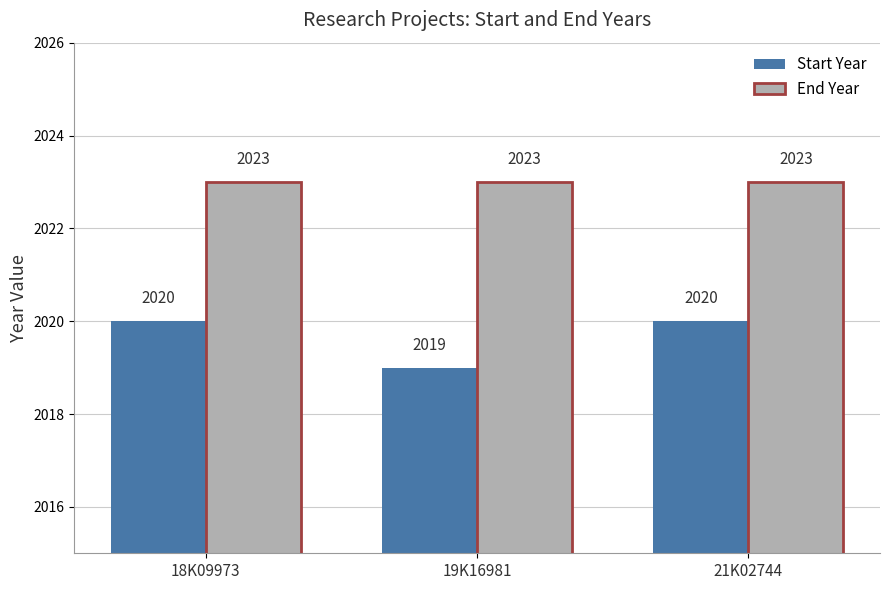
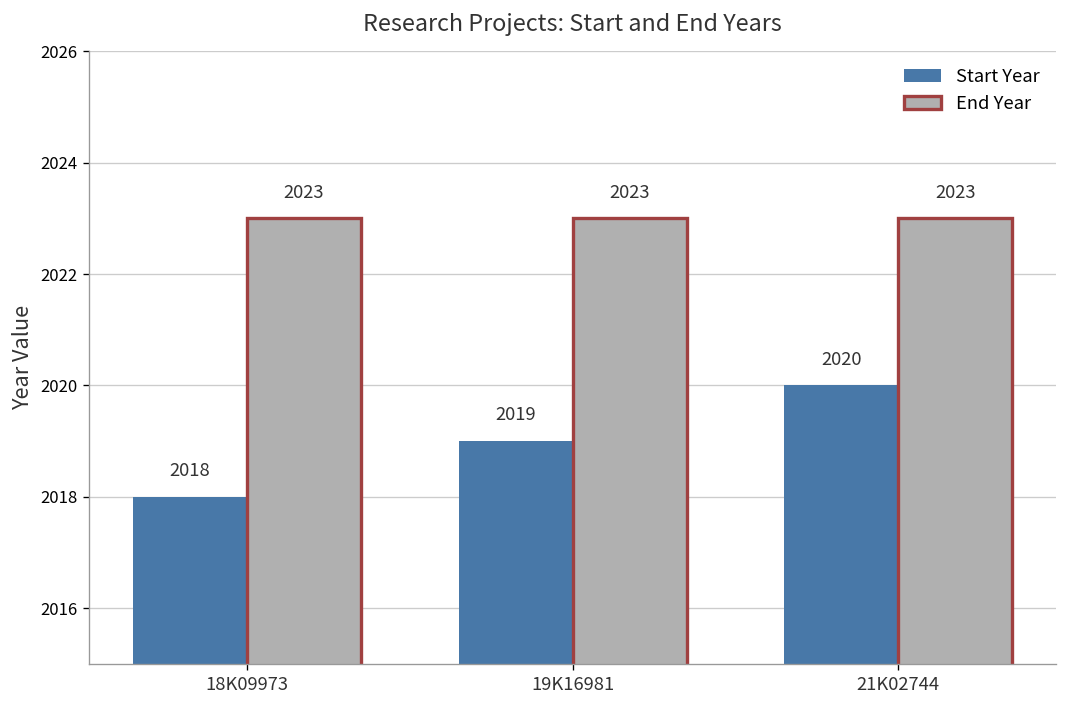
  {
    "Start Year": {
-     "18K09973": 2020,
+     "18K09973": 2018,
      "19K16981": 2019,
      "21K02744": 2020
    },
    "End Year": {
      "18K09973": 2023,
      "19K16981": 2023,
      "21K02744": 2023
    }
  }
